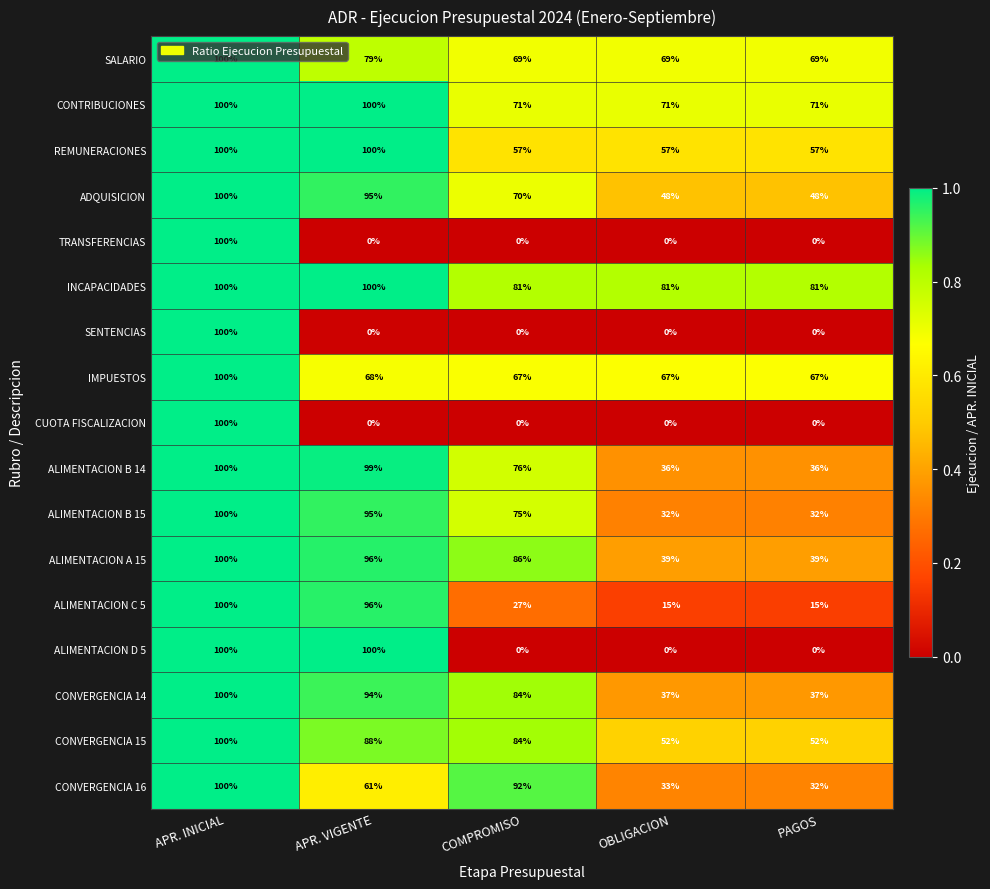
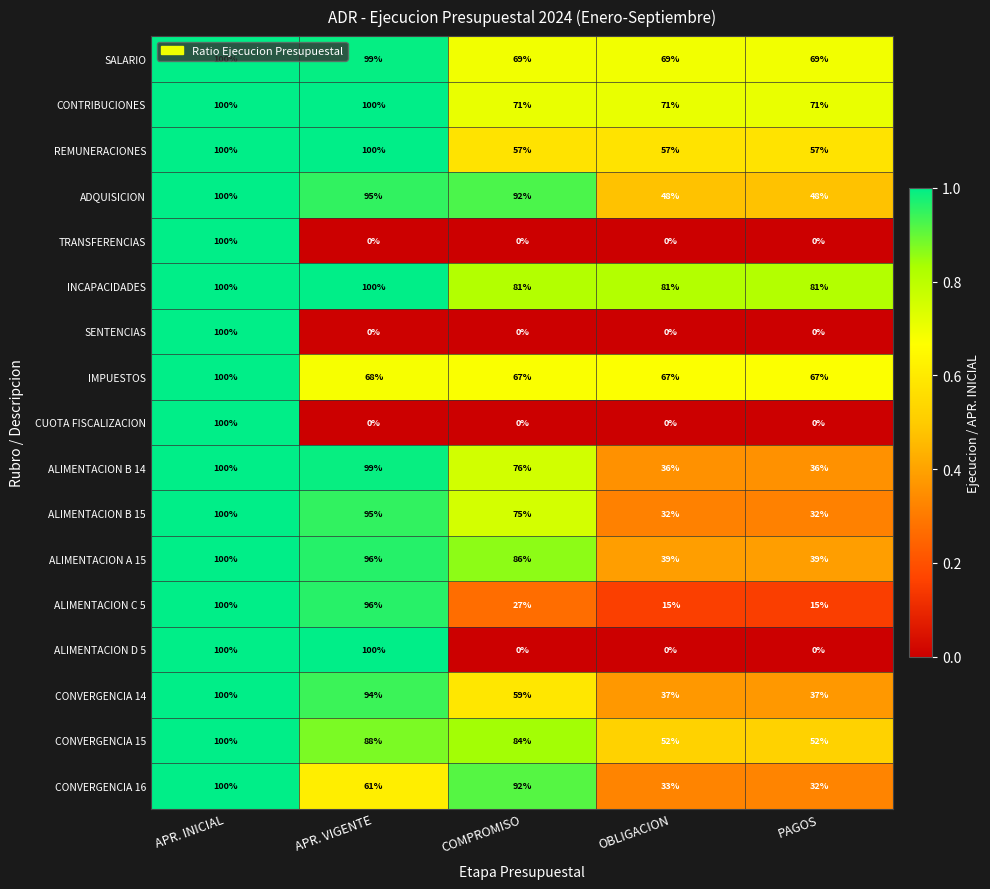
  {
    "SALARIO": {
-     "APR. VIGENTE": "79%",
+     "APR. VIGENTE": "99%",
      "COMPROMISO": "69%",
      "OBLIGACION": "69%",
      "PAGOS": "69%"
    },
    "CONTRIBUCIONES": {
      "APR. INICIAL": "100%",
      "APR. VIGENTE": "100%",
      "COMPROMISO": "71%",
      "OBLIGACION": "71%",
      "PAGOS": "71%"
    },
    "REMUNERACIONES": {
      "APR. INICIAL": "100%",
      "APR. VIGENTE": "100%",
      "COMPROMISO": "57%",
      "OBLIGACION": "57%",
      "PAGOS": "57%"
    },
    "ADQUISICION": {
      "APR. INICIAL": "100%",
      "APR. VIGENTE": "95%",
-     "COMPROMISO": "70%",
+     "COMPROMISO": "92%",
      "OBLIGACION": "48%",
      "PAGOS": "48%"
    },
    "TRANSFERENCIAS": {
      "APR. INICIAL": "100%",
      "APR. VIGENTE": "0%",
      "COMPROMISO": "0%",
      "OBLIGACION": "0%",
      "PAGOS": "0%"
    },
    "INCAPACIDADES": {
      "APR. INICIAL": "100%",
      "APR. VIGENTE": "100%",
      "COMPROMISO": "81%",
      "OBLIGACION": "81%",
      "PAGOS": "81%"
    },
    "SENTENCIAS": {
      "APR. INICIAL": "100%",
      "APR. VIGENTE": "0%",
      "COMPROMISO": "0%",
      "OBLIGACION": "0%",
      "PAGOS": "0%"
    },
    "IMPUESTOS": {
      "APR. INICIAL": "100%",
      "APR. VIGENTE": "68%",
      "COMPROMISO": "67%",
      "OBLIGACION": "67%",
      "PAGOS": "67%"
    },
    "CUOTA FISCALIZACION": {
      "APR. INICIAL": "100%",
      "APR. VIGENTE": "0%",
      "COMPROMISO": "0%",
      "OBLIGACION": "0%",
      "PAGOS": "0%"
    },
    "ALIMENTACION B 14": {
      "APR. INICIAL": "100%",
      "APR. VIGENTE": "99%",
      "COMPROMISO": "76%",
      "OBLIGACION": "36%",
      "PAGOS": "36%"
    },
    "ALIMENTACION B 15": {
      "APR. INICIAL": "100%",
      "APR. VIGENTE": "95%",
      "COMPROMISO": "75%",
      "OBLIGACION": "32%",
      "PAGOS": "32%"
    },
    "ALIMENTACION A 15": {
      "APR. INICIAL": "100%",
      "APR. VIGENTE": "96%",
      "COMPROMISO": "86%",
      "OBLIGACION": "39%",
      "PAGOS": "39%"
    },
    "ALIMENTACION C 5": {
      "APR. INICIAL": "100%",
      "APR. VIGENTE": "96%",
      "COMPROMISO": "27%",
      "OBLIGACION": "15%",
      "PAGOS": "15%"
    },
    "ALIMENTACION D 5": {
      "APR. INICIAL": "100%",
      "APR. VIGENTE": "100%",
      "COMPROMISO": "0%",
      "OBLIGACION": "0%",
      "PAGOS": "0%"
    },
    "CONVERGENCIA 14": {
      "APR. INICIAL": "100%",
      "APR. VIGENTE": "94%",
-     "COMPROMISO": "84%",
+     "COMPROMISO": "59%",
      "OBLIGACION": "37%",
      "PAGOS": "37%"
    },
    "CONVERGENCIA 15": {
      "APR. INICIAL": "100%",
      "APR. VIGENTE": "88%",
      "COMPROMISO": "84%",
      "OBLIGACION": "52%",
      "PAGOS": "52%"
    },
    "CONVERGENCIA 16": {
      "APR. INICIAL": "100%",
      "APR. VIGENTE": "61%",
      "COMPROMISO": "92%",
      "OBLIGACION": "33%",
      "PAGOS": "32%"
    }
  }
